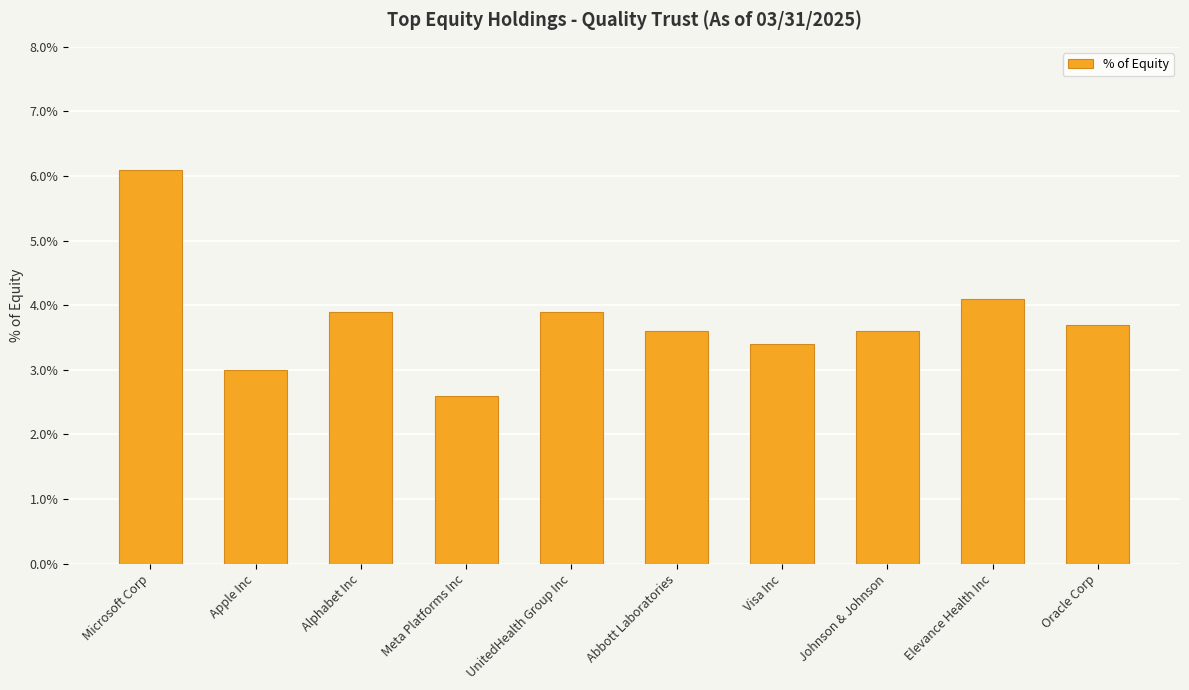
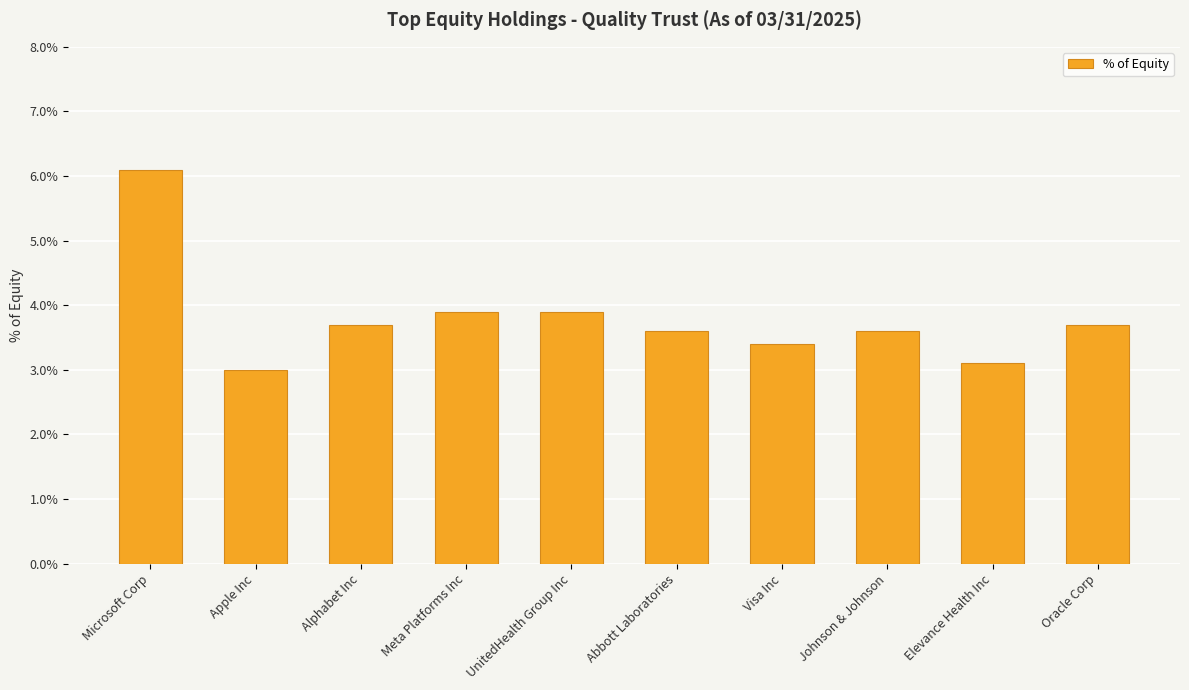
  {
    "Microsoft Corp": "6.1%",
    "Apple Inc": "3.0%",
-   "Alphabet Inc": "3.9%",
-   "Meta Platforms Inc": "2.6%",
+   "Alphabet Inc": "3.7%",
+   "Meta Platforms Inc": "3.9%",
    "UnitedHealth Group Inc": "3.9%",
    "Abbott Laboratories": "3.6%",
    "Visa Inc": "3.4%",
    "Johnson & Johnson": "3.6%",
-   "Elevance Health Inc": "4.1%",
+   "Elevance Health Inc": "3.1%",
    "Oracle Corp": "3.7%"
  }
